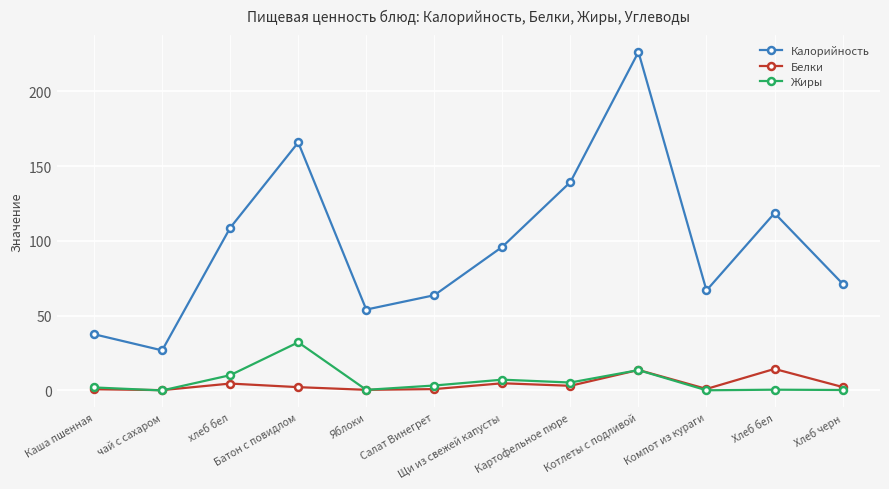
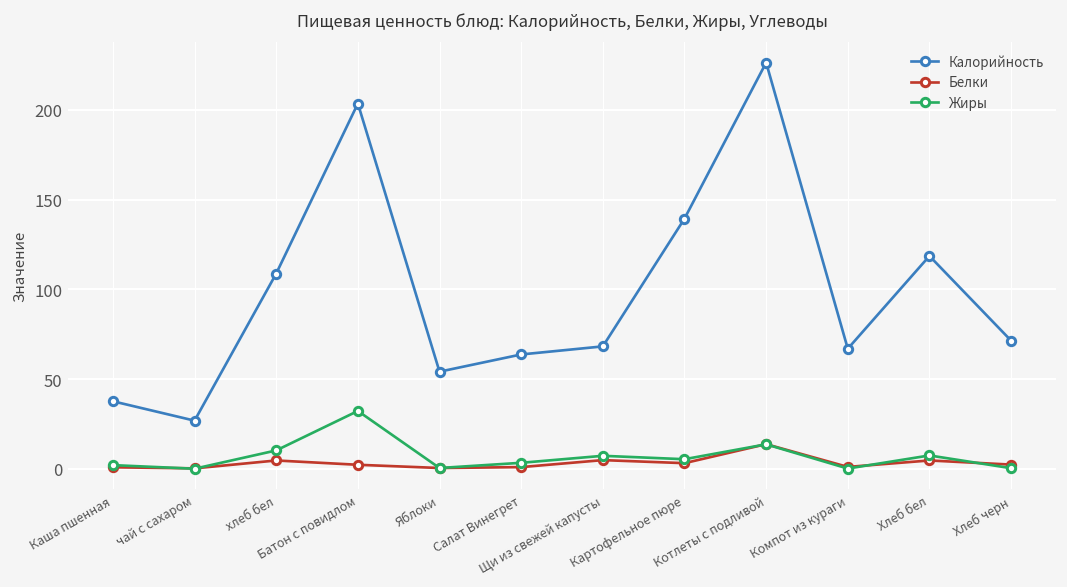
  {
    "Калорийность": {
      "Каша пшенная": 38,
      "чай с сахаром": 27,
      "хлеб бел": 109,
-     "Батон с повидлом": 166,
+     "Батон с повидлом": 204,
      "Яблоки": 54,
      "Салат Винегрет": 64,
-     "Щи из свежей капусты": 96,
+     "Щи из свежей капусты": 68,
      "Картофельное пюре": 139,
      "Котлеты с подливой": 226,
      "Компот из кураги": 67,
      "Хлеб бел": 119,
      "Хлеб черн": 71
    },
    "Белки": {
      "хлеб бел": 5,
      "Батон с повидлом": 2,
      "Салат Винегрет": 1,
      "Щи из свежей капусты": 5,
      "Картофельное пюре": 3,
-     "Хлеб бел": 14,
+     "Хлеб бел": 5,
      "Хлеб черн": 2
    },
    "Жиры": {
      "хлеб бел": 10,
      "Батон с повидлом": 32,
      "Салат Винегрет": 3,
      "Щи из свежей капусты": 7,
      "Картофельное пюре": 5,
-     "Хлеб бел": 1,
+     "Хлеб бел": 7,
      "Хлеб черн": 0
    }
  }
